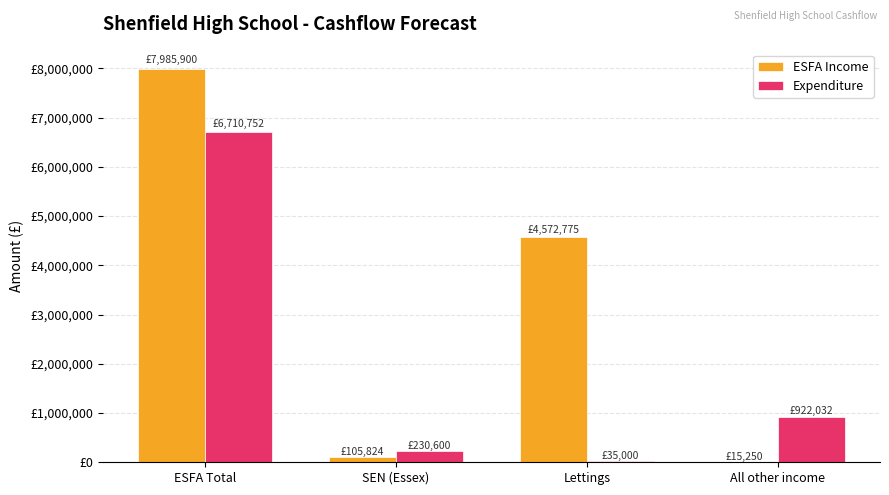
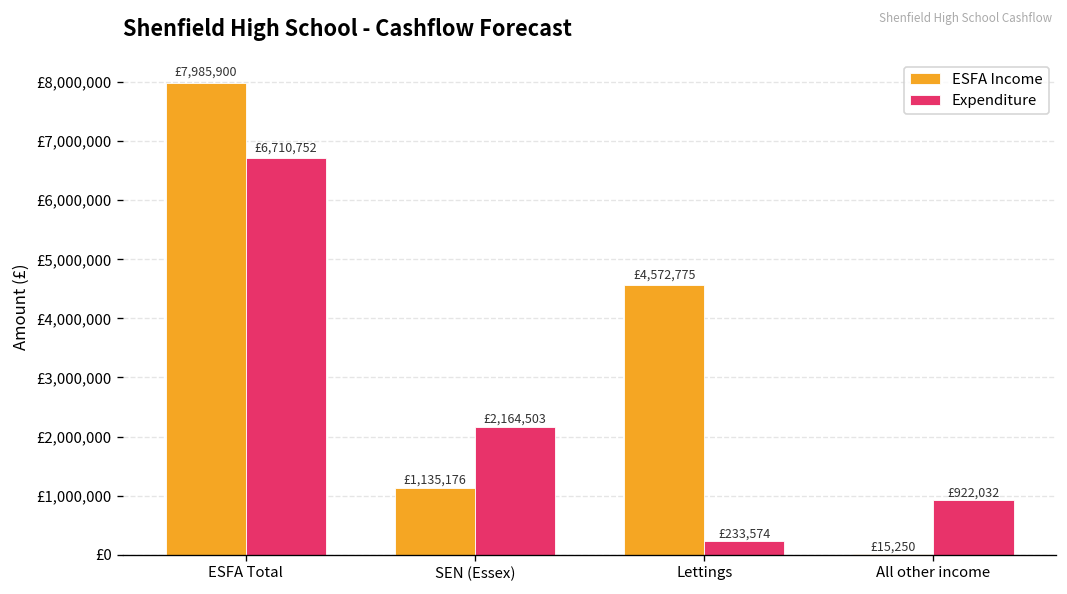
  {
    "ESFA Income": {
      "ESFA Total": "£7,985,900",
-     "SEN (Essex)": "£105,824",
+     "SEN (Essex)": "£1,135,176",
      "Lettings": "£4,572,775",
      "All other income": "£15,250"
    },
    "Expenditure": {
      "ESFA Total": "£6,710,752",
-     "SEN (Essex)": "£230,600",
-     "Lettings": "£35,000",
+     "SEN (Essex)": "£2,164,503",
+     "Lettings": "£233,574",
      "All other income": "£922,032"
    }
  }
